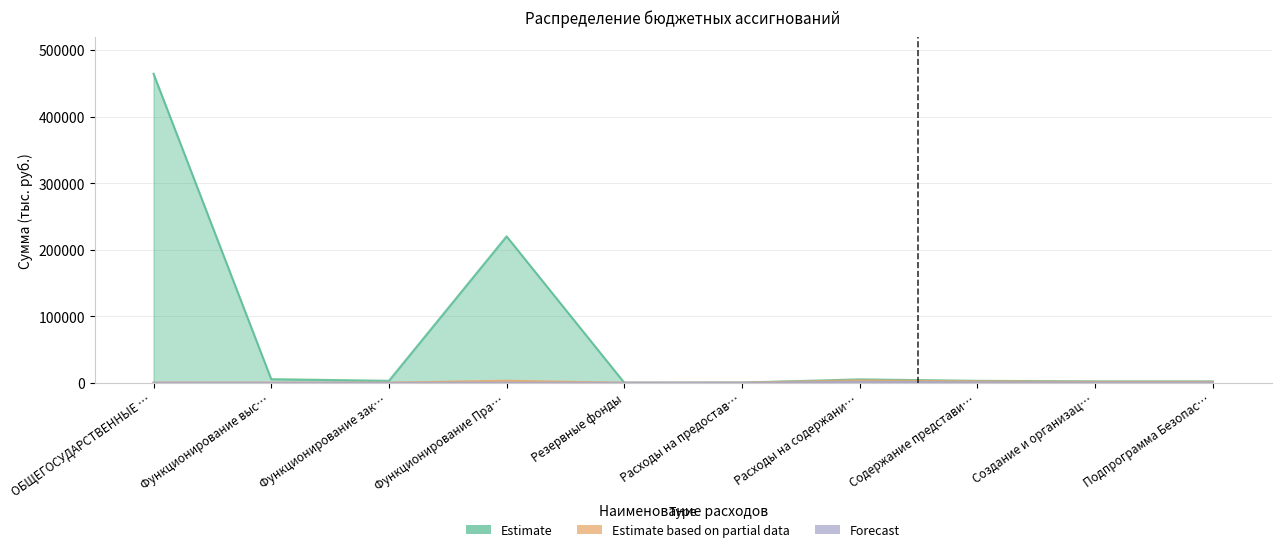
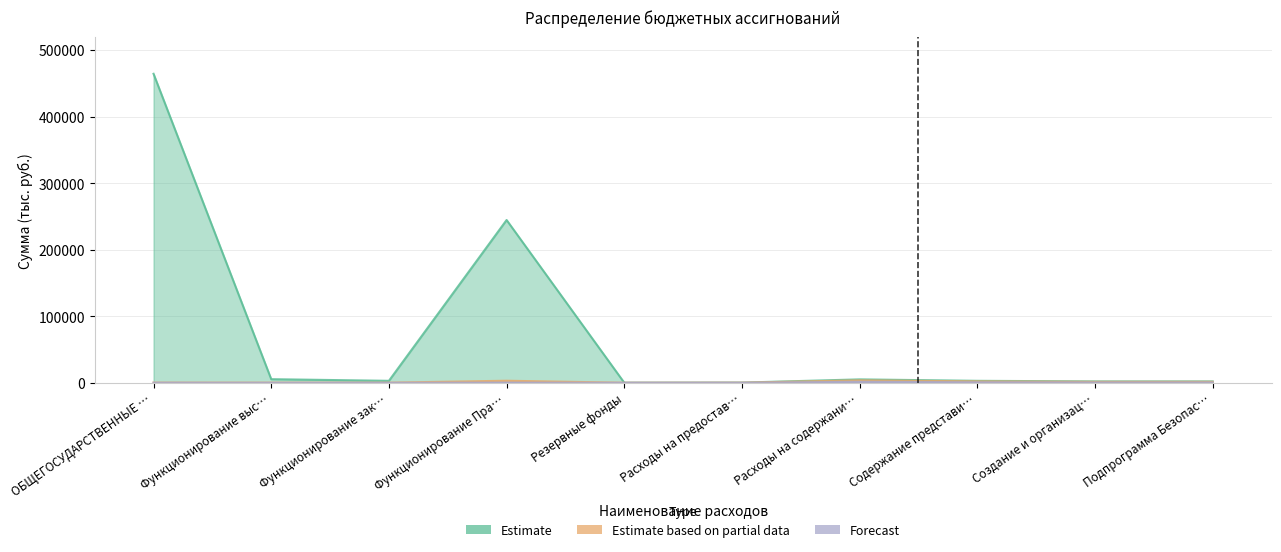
  {
    "Estimate": {
      "ОБЩЕГОСУДАРСТВЕННЫЕ …": 460000,
      "Функционирование выс…": 10000,
-     "Функционирование Пра…": 220000
+     "Функционирование Пра…": 240000
    }
  }
